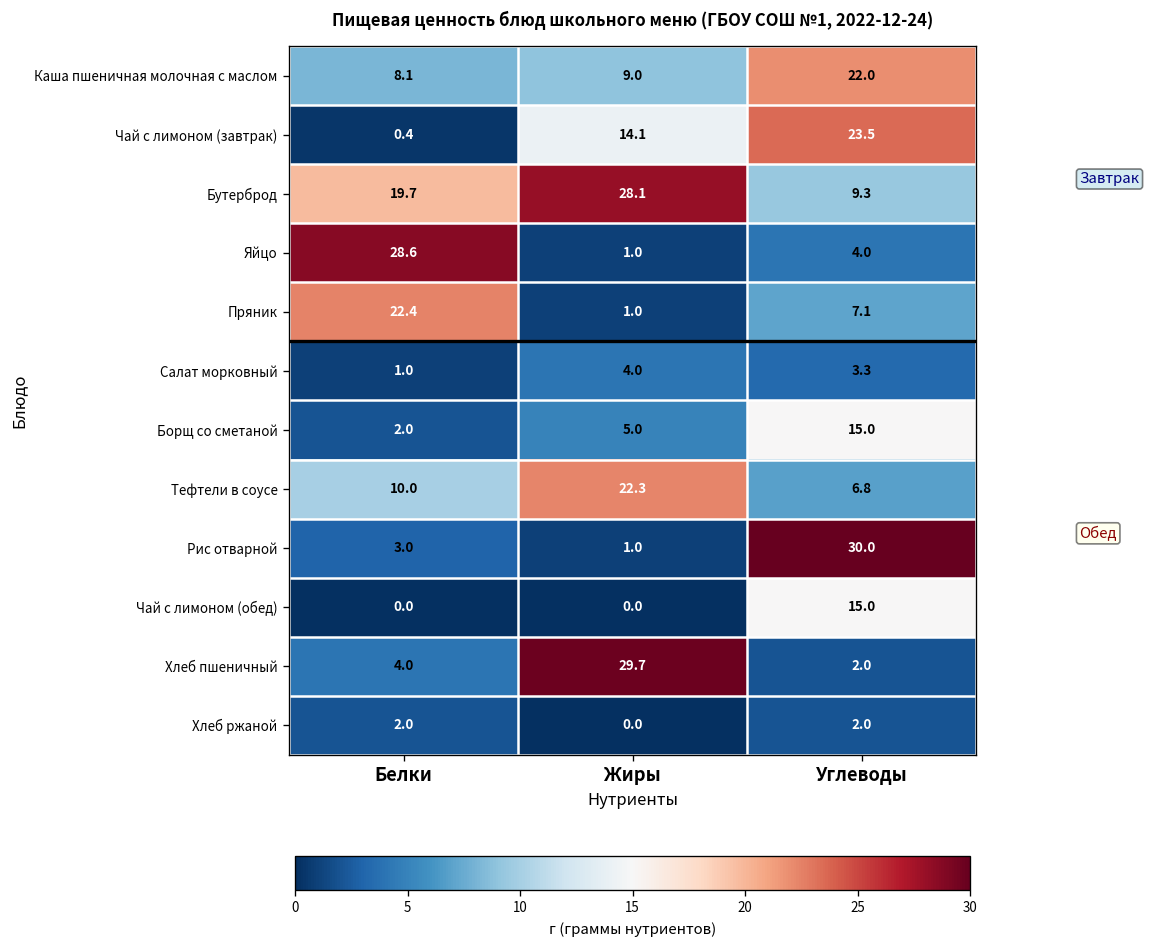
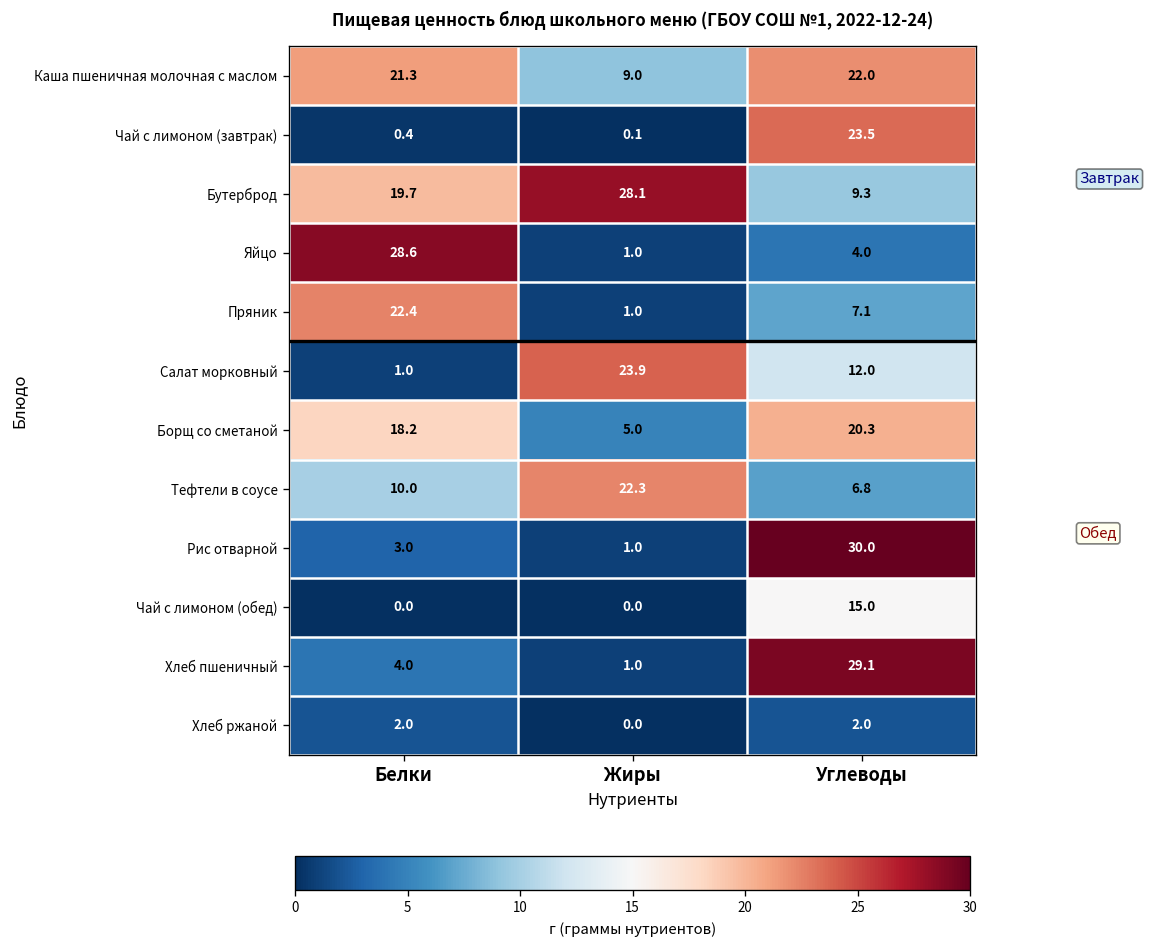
  {
    "Каша пшеничная молочная с маслом": {
-     "Белки": 8.1,
+     "Белки": 21.3,
      "Жиры": 9.0,
      "Углеводы": 22.0
    },
    "Чай с лимоном (завтрак)": {
      "Белки": 0.4,
-     "Жиры": 14.1,
+     "Жиры": 0.1,
      "Углеводы": 23.5
    },
    "Бутерброд": {
      "Белки": 19.7,
      "Жиры": 28.1,
      "Углеводы": 9.3
    },
    "Яйцо": {
      "Белки": 28.6,
      "Жиры": 1.0,
      "Углеводы": 4.0
    },
    "Пряник": {
      "Белки": 22.4,
      "Жиры": 1.0,
      "Углеводы": 7.1
    },
    "Салат морковный": {
      "Белки": 1.0,
-     "Жиры": 4.0,
-     "Углеводы": 3.3
+     "Жиры": 23.9,
+     "Углеводы": 12.0
    },
    "Борщ со сметаной": {
-     "Белки": 2.0,
+     "Белки": 18.2,
      "Жиры": 5.0,
-     "Углеводы": 15.0
+     "Углеводы": 20.3
    },
    "Тефтели в соусе": {
      "Белки": 10.0,
      "Жиры": 22.3,
      "Углеводы": 6.8
    },
    "Рис отварной": {
      "Белки": 3.0,
      "Жиры": 1.0,
      "Углеводы": 30.0
    },
    "Чай с лимоном (обед)": {
      "Белки": 0.0,
      "Жиры": 0.0,
      "Углеводы": 15.0
    },
    "Хлеб пшеничный": {
      "Белки": 4.0,
-     "Жиры": 29.7,
-     "Углеводы": 2.0
+     "Жиры": 1.0,
+     "Углеводы": 29.1
    },
    "Хлеб ржаной": {
      "Белки": 2.0,
      "Жиры": 0.0,
      "Углеводы": 2.0
    }
  }
